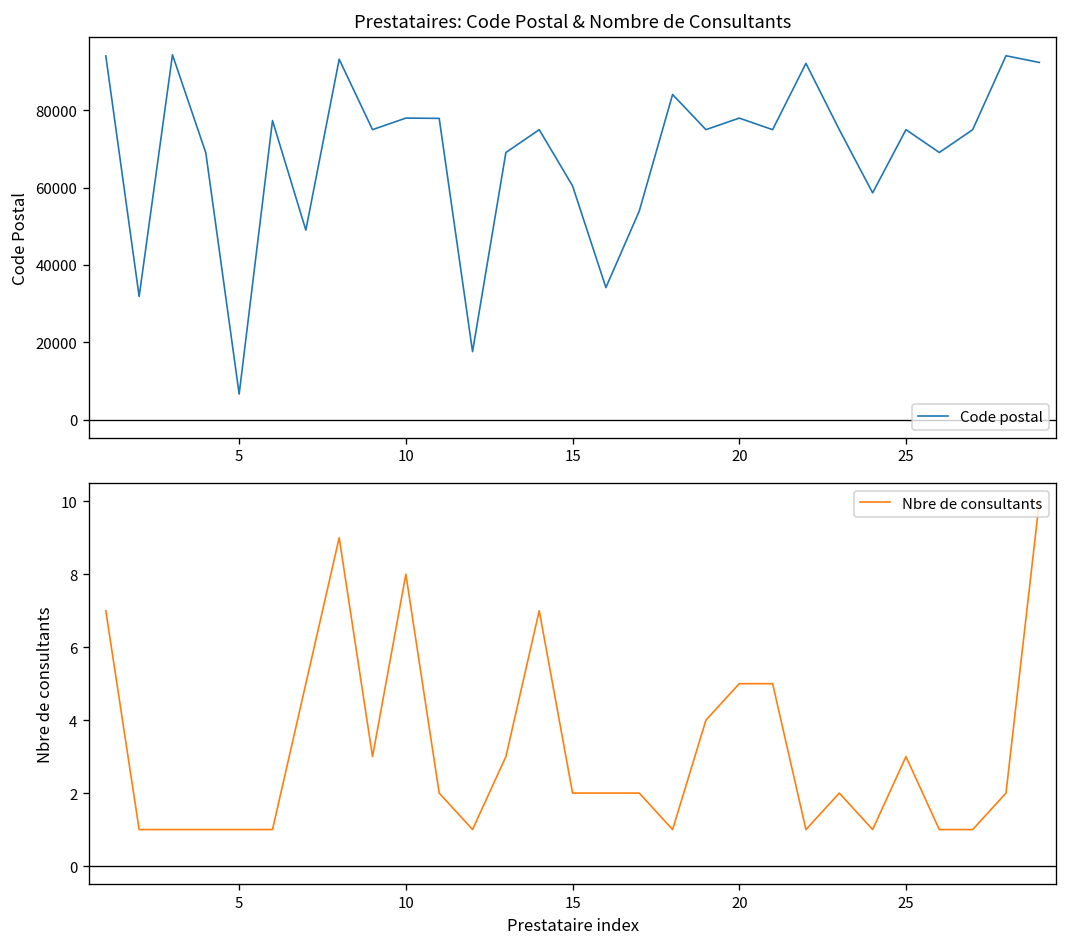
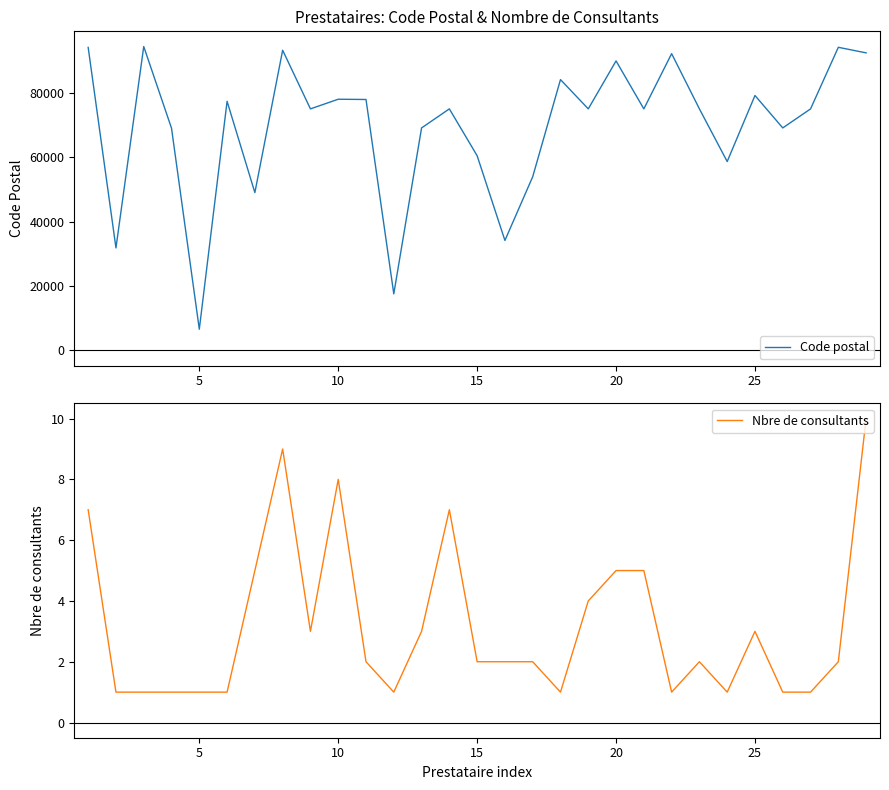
  {
    "Prestataires: Code Postal & Nombre de Consultants": {
      "5": 7000,
      "10": 78000,
      "15": 60000,
-     "20": 78000,
-     "25": 75000
+     "20": 90000,
+     "25": 79000
    }
  }
